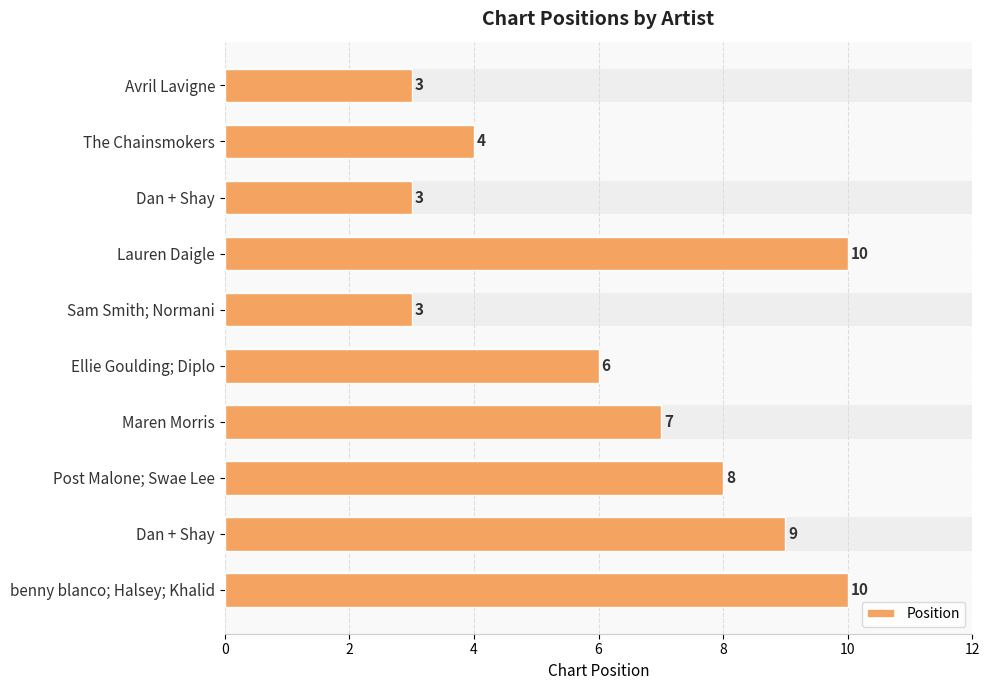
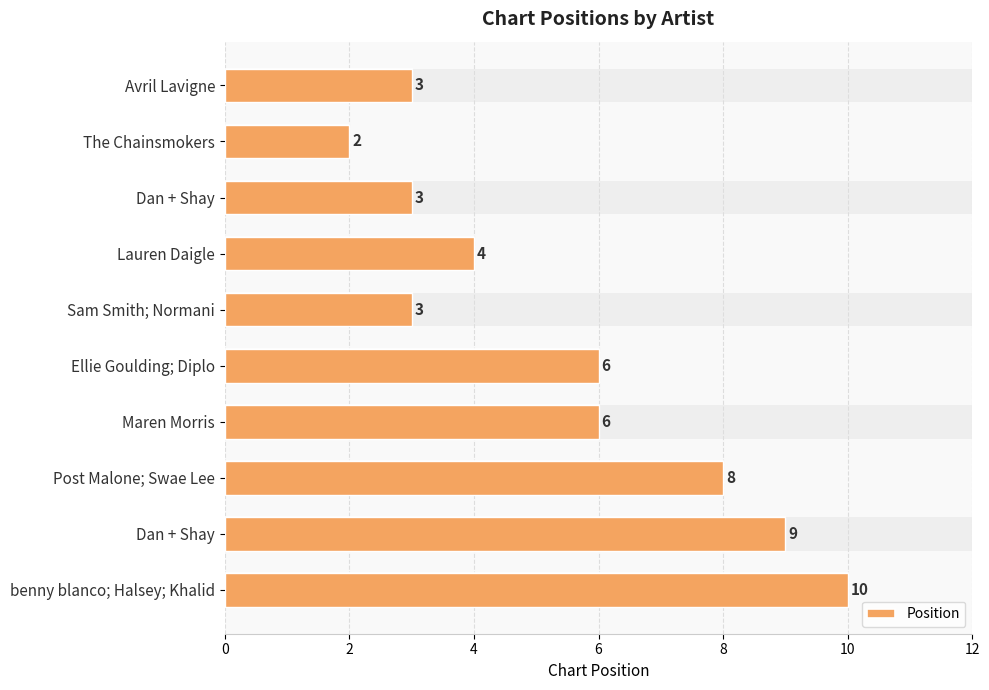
  {
    "Position": {
-     "The Chainsmokers": 4,
-     "Lauren Daigle": 10,
-     "Maren Morris": 7
+     "The Chainsmokers": 2,
+     "Lauren Daigle": 4,
+     "Maren Morris": 6
    }
  }
